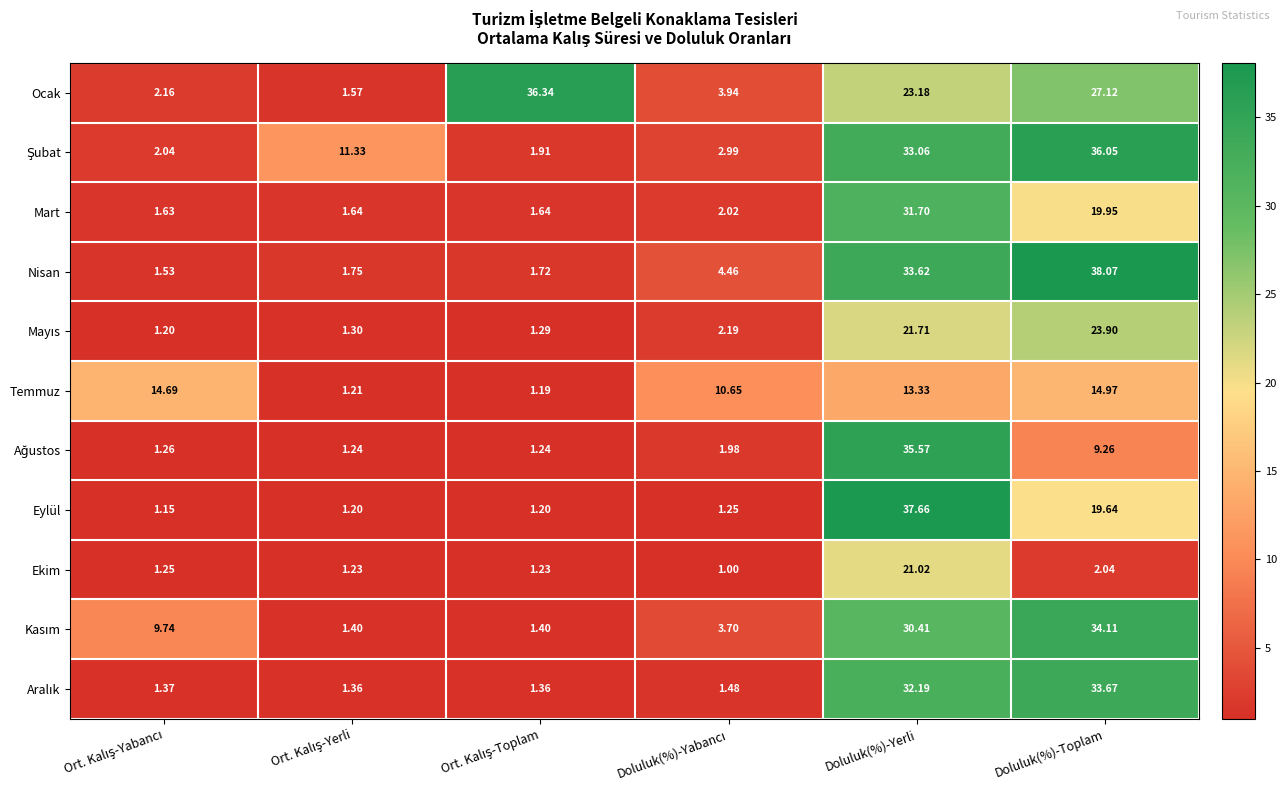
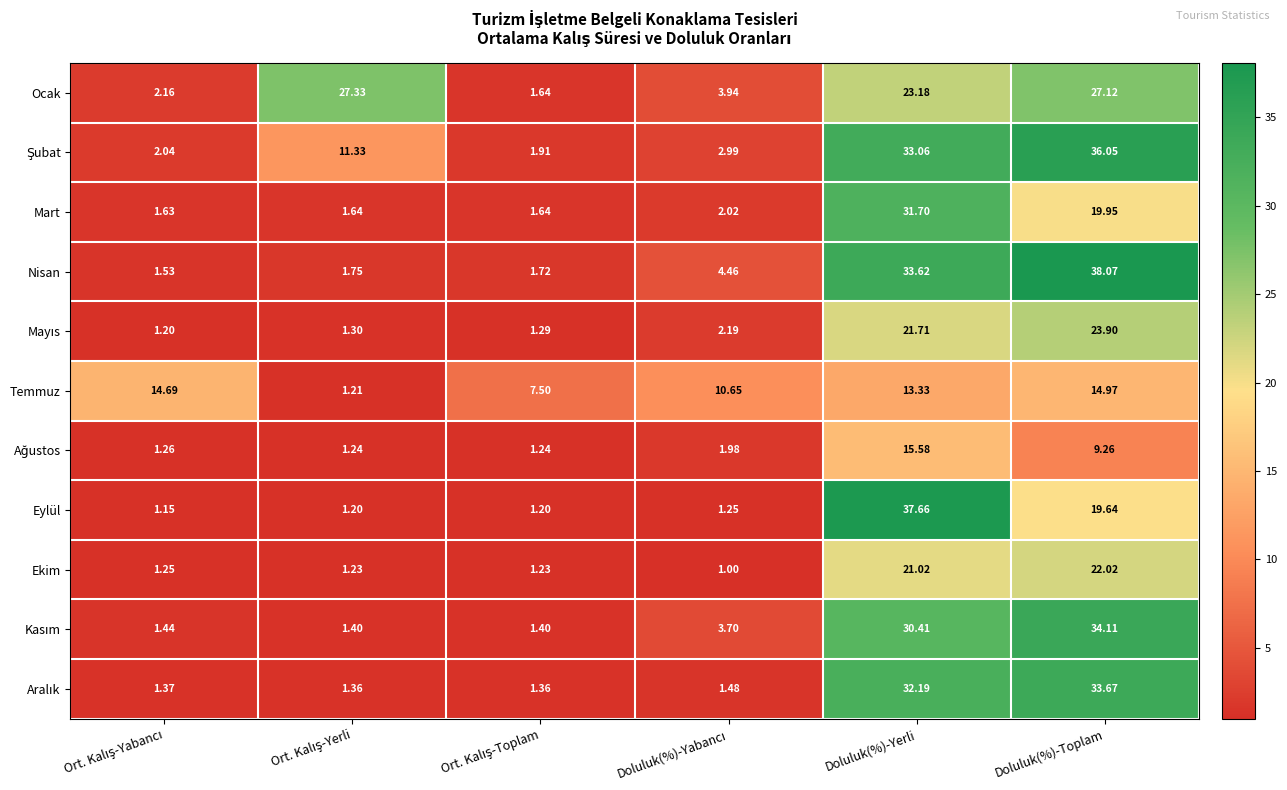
  {
    "Ocak": {
      "Ort. Kalış-Yabancı": 2.16,
-     "Ort. Kalış-Yerli": 1.57,
-     "Ort. Kalış-Toplam": 36.34,
+     "Ort. Kalış-Yerli": 27.33,
+     "Ort. Kalış-Toplam": 1.64,
      "Doluluk(%)-Yabancı": 3.94,
      "Doluluk(%)-Yerli": 23.18,
      "Doluluk(%)-Toplam": 27.12
    },
    "Şubat": {
      "Ort. Kalış-Yabancı": 2.04,
      "Ort. Kalış-Yerli": 11.33,
      "Ort. Kalış-Toplam": 1.91,
      "Doluluk(%)-Yabancı": 2.99,
      "Doluluk(%)-Yerli": 33.06,
      "Doluluk(%)-Toplam": 36.05
    },
    "Mart": {
      "Ort. Kalış-Yabancı": 1.63,
      "Ort. Kalış-Yerli": 1.64,
      "Ort. Kalış-Toplam": 1.64,
      "Doluluk(%)-Yabancı": 2.02,
      "Doluluk(%)-Yerli": 31.70,
      "Doluluk(%)-Toplam": 19.95
    },
    "Nisan": {
      "Ort. Kalış-Yabancı": 1.53,
      "Ort. Kalış-Yerli": 1.75,
      "Ort. Kalış-Toplam": 1.72,
      "Doluluk(%)-Yabancı": 4.46,
      "Doluluk(%)-Yerli": 33.62,
      "Doluluk(%)-Toplam": 38.07
    },
    "Mayıs": {
      "Ort. Kalış-Yabancı": 1.20,
      "Ort. Kalış-Yerli": 1.30,
      "Ort. Kalış-Toplam": 1.29,
      "Doluluk(%)-Yabancı": 2.19,
      "Doluluk(%)-Yerli": 21.71,
      "Doluluk(%)-Toplam": 23.90
    },
    "Temmuz": {
      "Ort. Kalış-Yabancı": 14.69,
      "Ort. Kalış-Yerli": 1.21,
-     "Ort. Kalış-Toplam": 1.19,
+     "Ort. Kalış-Toplam": 7.50,
      "Doluluk(%)-Yabancı": 10.65,
      "Doluluk(%)-Yerli": 13.33,
      "Doluluk(%)-Toplam": 14.97
    },
    "Ağustos": {
      "Ort. Kalış-Yabancı": 1.26,
      "Ort. Kalış-Yerli": 1.24,
      "Ort. Kalış-Toplam": 1.24,
      "Doluluk(%)-Yabancı": 1.98,
-     "Doluluk(%)-Yerli": 35.57,
+     "Doluluk(%)-Yerli": 15.58,
      "Doluluk(%)-Toplam": 9.26
    },
    "Eylül": {
      "Ort. Kalış-Yabancı": 1.15,
      "Ort. Kalış-Yerli": 1.20,
      "Ort. Kalış-Toplam": 1.20,
      "Doluluk(%)-Yabancı": 1.25,
      "Doluluk(%)-Yerli": 37.66,
      "Doluluk(%)-Toplam": 19.64
    },
    "Ekim": {
      "Ort. Kalış-Yabancı": 1.25,
      "Ort. Kalış-Yerli": 1.23,
      "Ort. Kalış-Toplam": 1.23,
      "Doluluk(%)-Yabancı": 1.00,
      "Doluluk(%)-Yerli": 21.02,
-     "Doluluk(%)-Toplam": 2.04
+     "Doluluk(%)-Toplam": 22.02
    },
    "Kasım": {
-     "Ort. Kalış-Yabancı": 9.74,
+     "Ort. Kalış-Yabancı": 1.44,
      "Ort. Kalış-Yerli": 1.40,
      "Ort. Kalış-Toplam": 1.40,
      "Doluluk(%)-Yabancı": 3.70,
      "Doluluk(%)-Yerli": 30.41,
      "Doluluk(%)-Toplam": 34.11
    },
    "Aralık": {
      "Ort. Kalış-Yabancı": 1.37,
      "Ort. Kalış-Yerli": 1.36,
      "Ort. Kalış-Toplam": 1.36,
      "Doluluk(%)-Yabancı": 1.48,
      "Doluluk(%)-Yerli": 32.19,
      "Doluluk(%)-Toplam": 33.67
    }
  }
